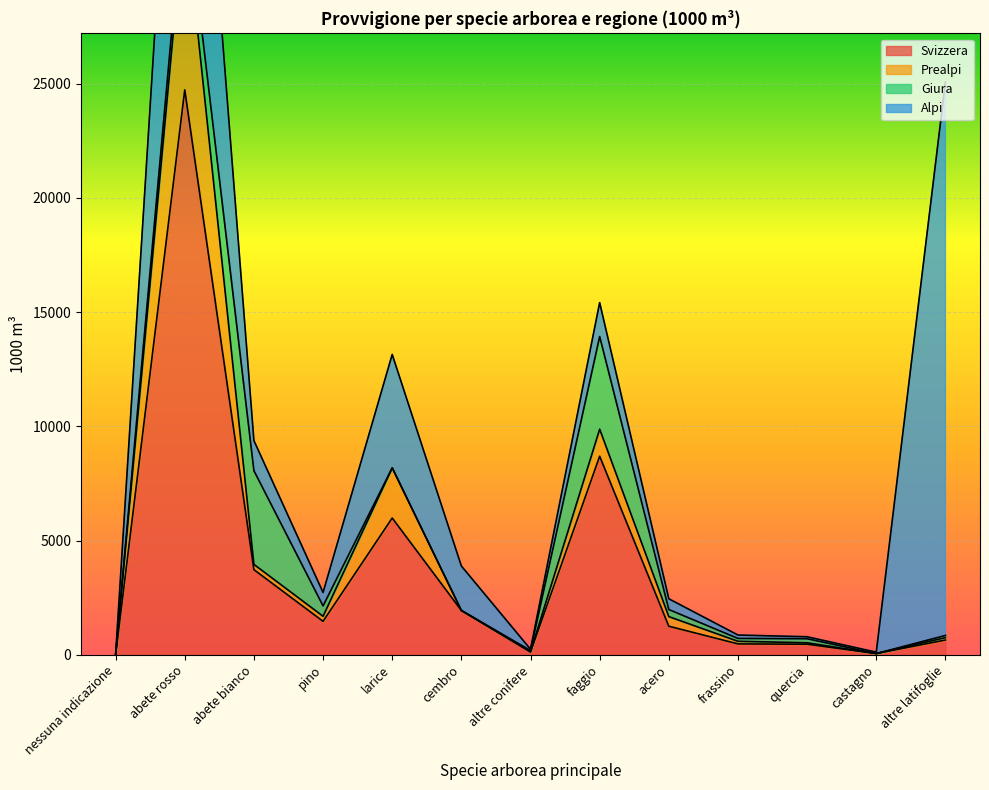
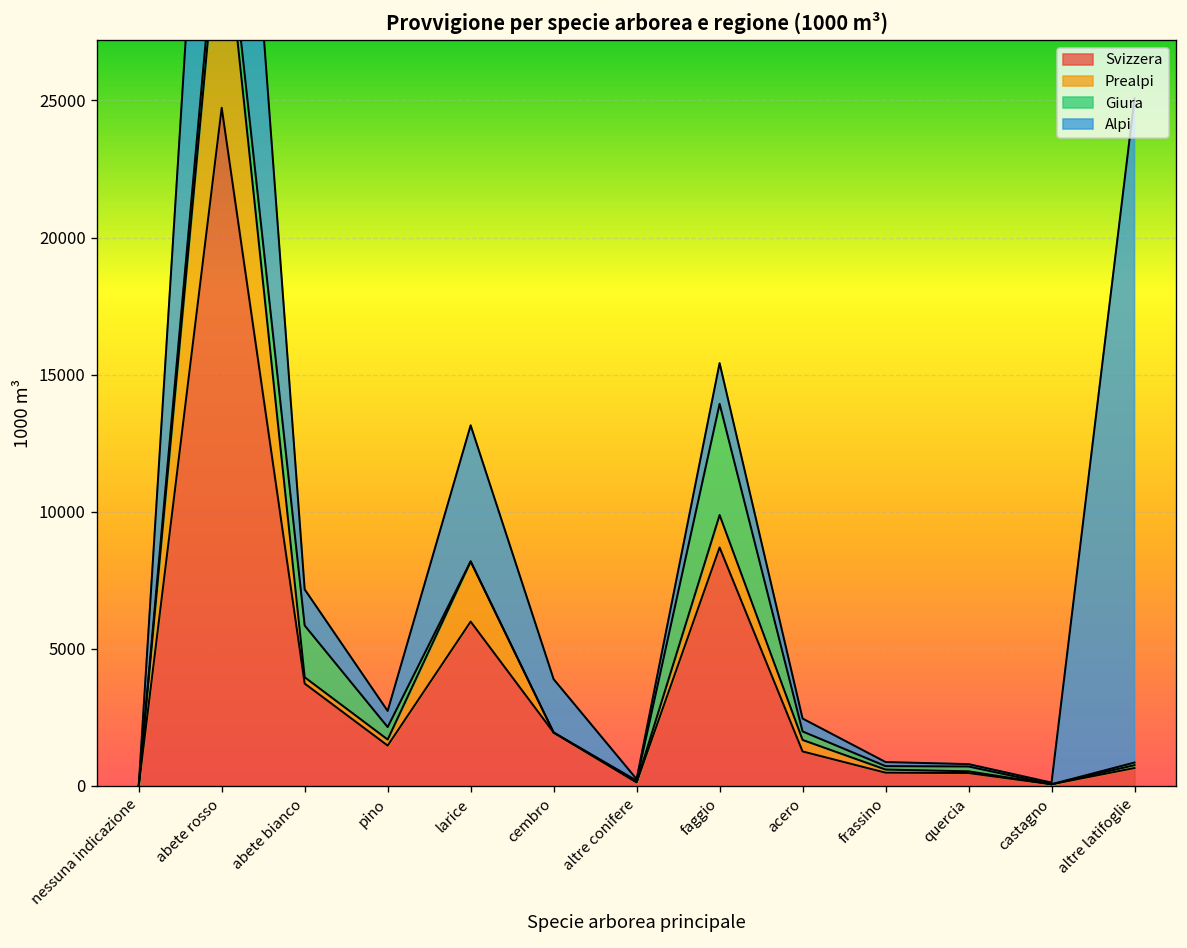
  {
    "Svizzera": {
      "abete rosso": 24700,
      "abete bianco": 3700,
      "pino": 1500,
      "larice": 6000,
      "faggio": 8700,
      "acero": 1300,
      "frassino": 500
    },
    "Prealpi": {
      "abete bianco": 200,
      "pino": 200,
      "faggio": 1200,
      "acero": 400,
      "frassino": 100
    },
    "Giura": {
-     "abete bianco": 4100,
+     "abete bianco": 1900,
      "pino": 500,
      "faggio": 4100,
      "acero": 300,
      "frassino": 100
    },
    "Alpi": {
      "abete bianco": 1300,
      "pino": 600,
      "larice": 5000,
      "cembro": 1900,
      "faggio": 1500,
      "acero": 500,
      "frassino": 100
    }
  }
